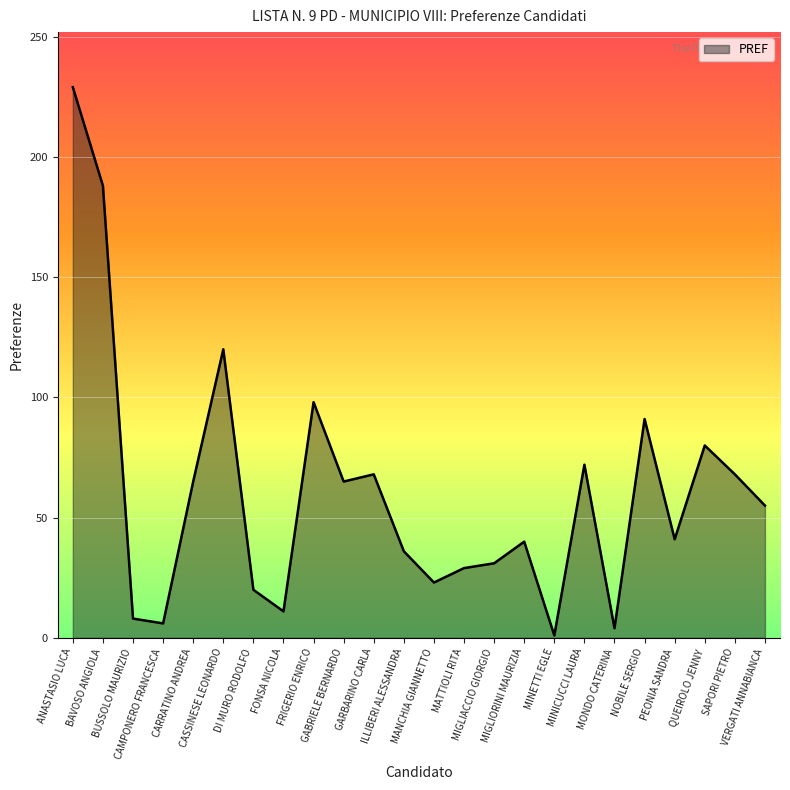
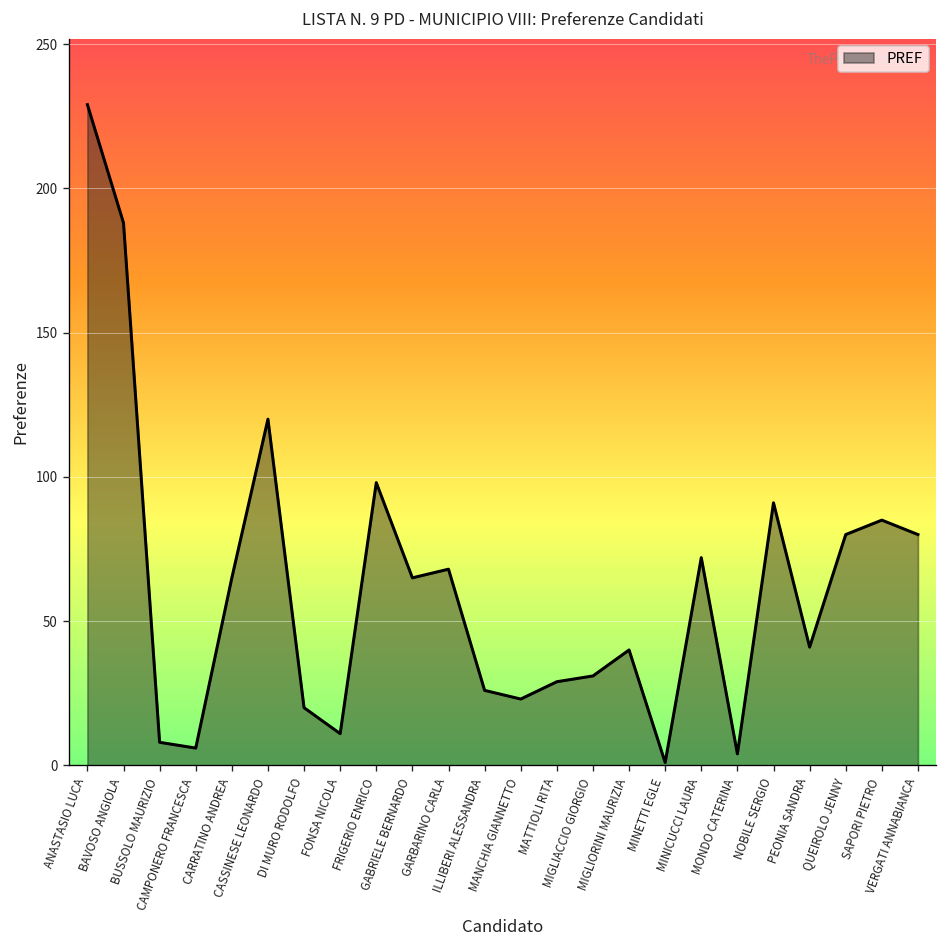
  {
    "ANASTASIO LUCA": 229,
    "BAVOSO ANGIOLA": 188,
    "BUSSOLO MAURIZIO": 8,
    "CAMPONERO FRANCESCA": 6,
    "CARRATINO ANDREA": 65,
    "CASSINESE LEONARDO": 120,
    "DI MURO RODOLFO": 20,
    "FONSA NICOLA": 11,
    "FRIGERIO ENRICO": 98,
    "GABRIELE BERNARDO": 65,
    "GARBARINO CARLA": 68,
-   "ILLIBERI ALESSANDRA": 36,
+   "ILLIBERI ALESSANDRA": 26,
    "MANCHIA GIANNETTO": 23,
    "MATTIOLI RITA": 29,
    "MIGLIACCIO GIORGIO": 31,
    "MIGLIORINI MAURIZIA": 40,
    "MINETTI EGLE": 1,
    "MINICUCCI LAURA": 72,
    "MONDO CATERINA": 4,
    "NOBILE SERGIO": 91,
    "PEONIA SANDRA": 41,
    "QUEIROLO JENNY": 80,
-   "SAPORI PIETRO": 68,
-   "VERGATI ANNABIANCA": 55
+   "SAPORI PIETRO": 85,
+   "VERGATI ANNABIANCA": 80
  }
